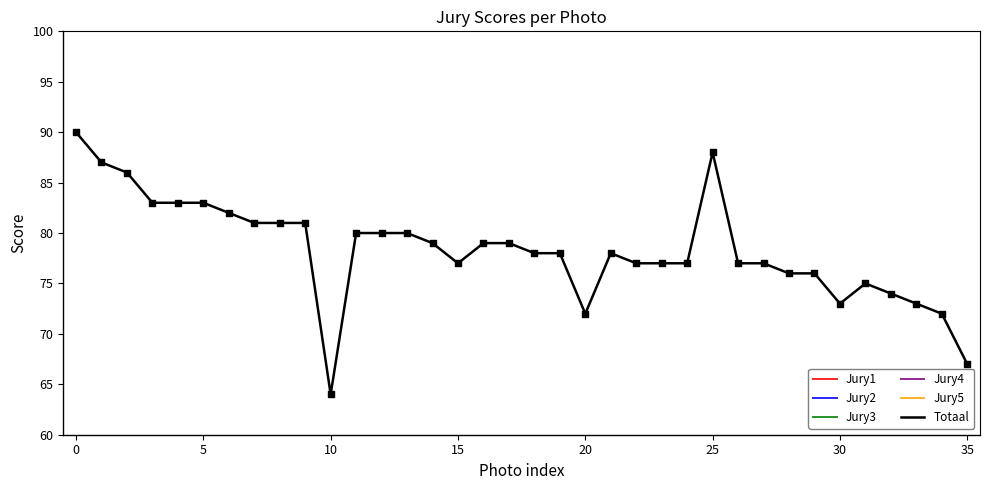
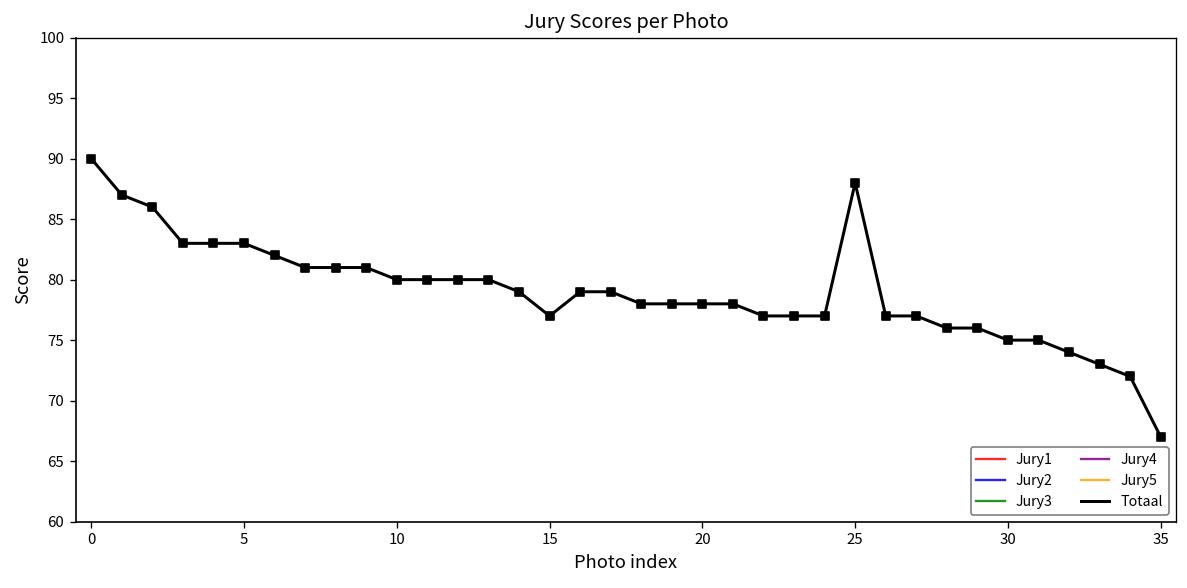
  {
    "Totaal": {
      "0": 90,
      "5": 83,
-     "10": 64,
+     "10": 80,
      "15": 77,
-     "20": 72,
+     "20": 78,
      "25": 88,
-     "30": 73,
+     "30": 75,
      "35": 67
    }
  }
